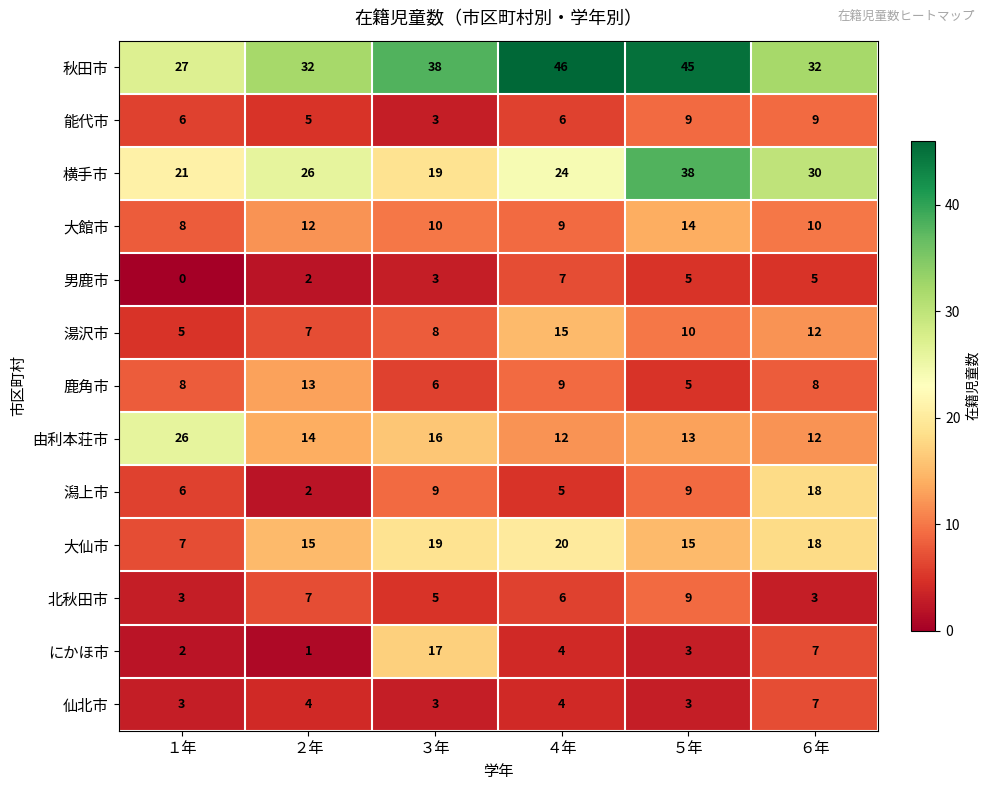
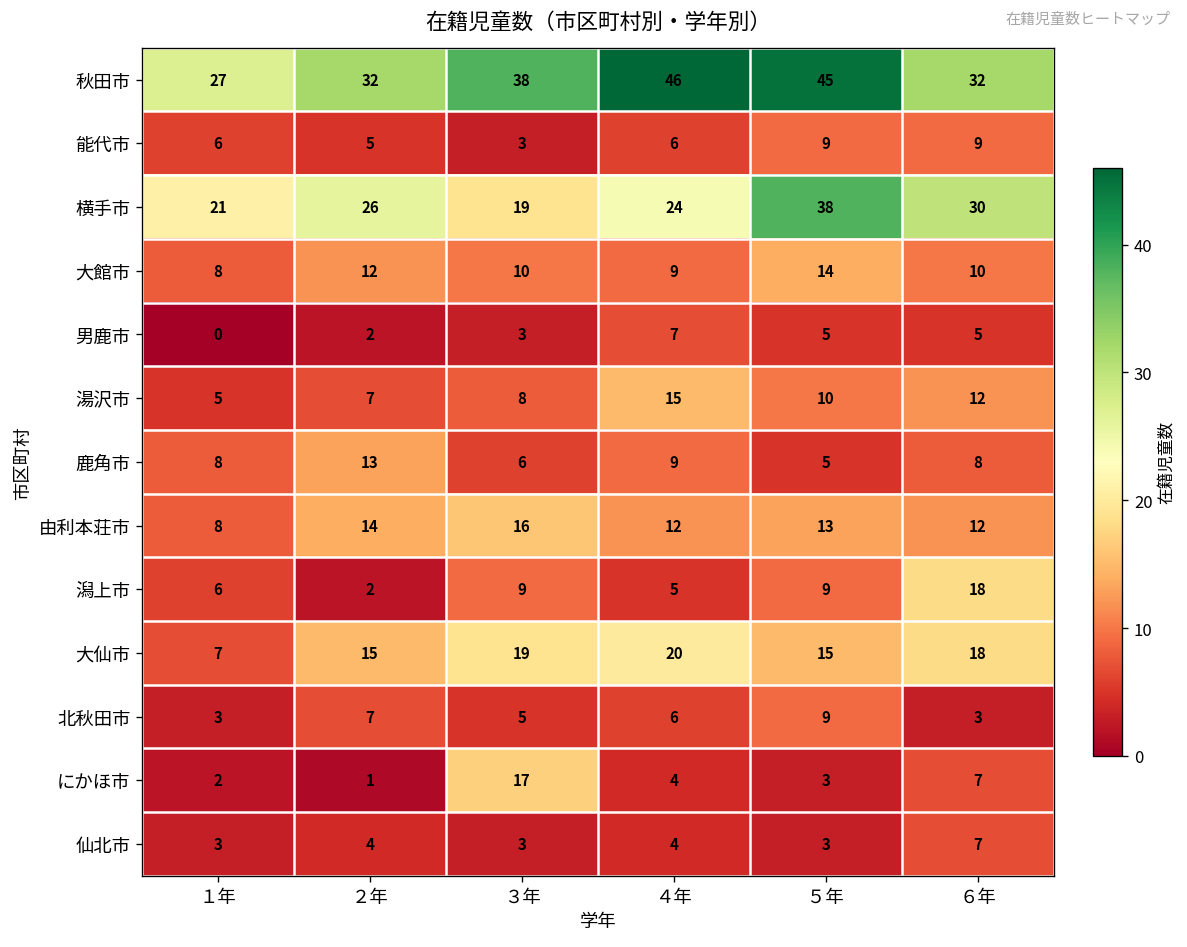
  {
    "秋田市": {
      "１年": 27,
      "２年": 32,
      "３年": 38,
      "４年": 46,
      "５年": 45,
      "６年": 32
    },
    "能代市": {
      "１年": 6,
      "２年": 5,
      "３年": 3,
      "４年": 6,
      "５年": 9,
      "６年": 9
    },
    "横手市": {
      "１年": 21,
      "２年": 26,
      "３年": 19,
      "４年": 24,
      "５年": 38,
      "６年": 30
    },
    "大館市": {
      "１年": 8,
      "２年": 12,
      "３年": 10,
      "４年": 9,
      "５年": 14,
      "６年": 10
    },
    "男鹿市": {
      "１年": 0,
      "２年": 2,
      "３年": 3,
      "４年": 7,
      "５年": 5,
      "６年": 5
    },
    "湯沢市": {
      "１年": 5,
      "２年": 7,
      "３年": 8,
      "４年": 15,
      "５年": 10,
      "６年": 12
    },
    "鹿角市": {
      "１年": 8,
      "２年": 13,
      "３年": 6,
      "４年": 9,
      "５年": 5,
      "６年": 8
    },
    "由利本荘市": {
-     "１年": 26,
+     "１年": 8,
      "２年": 14,
      "３年": 16,
      "４年": 12,
      "５年": 13,
      "６年": 12
    },
    "潟上市": {
      "１年": 6,
      "２年": 2,
      "３年": 9,
      "４年": 5,
      "５年": 9,
      "６年": 18
    },
    "大仙市": {
      "１年": 7,
      "２年": 15,
      "３年": 19,
      "４年": 20,
      "５年": 15,
      "６年": 18
    },
    "北秋田市": {
      "１年": 3,
      "２年": 7,
      "３年": 5,
      "４年": 6,
      "５年": 9,
      "６年": 3
    },
    "にかほ市": {
      "１年": 2,
      "２年": 1,
      "３年": 17,
      "４年": 4,
      "５年": 3,
      "６年": 7
    },
    "仙北市": {
      "１年": 3,
      "２年": 4,
      "３年": 3,
      "４年": 4,
      "５年": 3,
      "６年": 7
    }
  }
